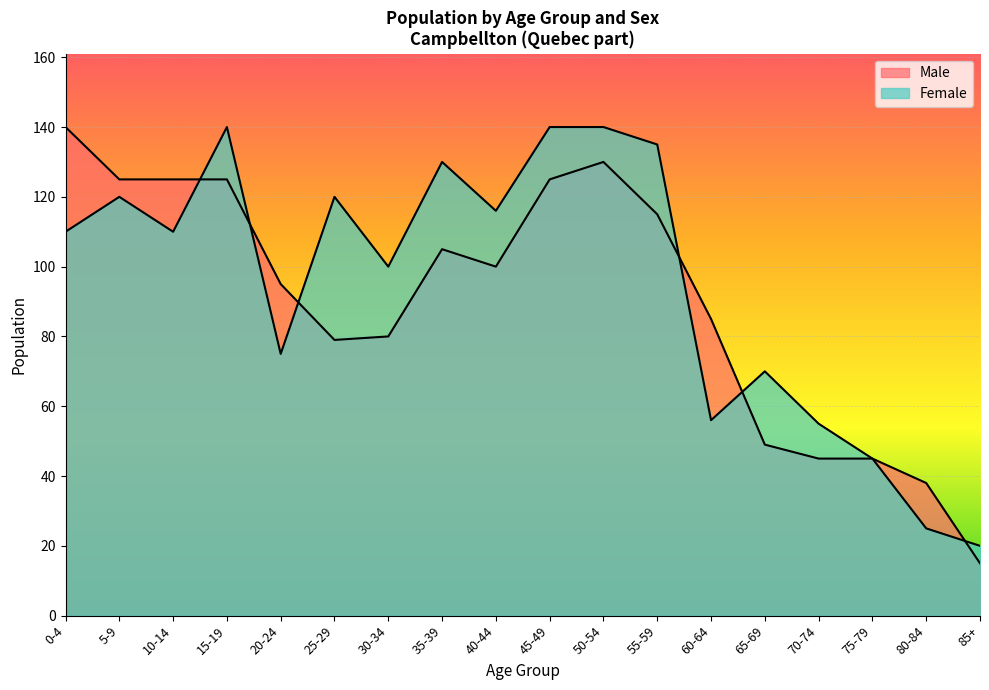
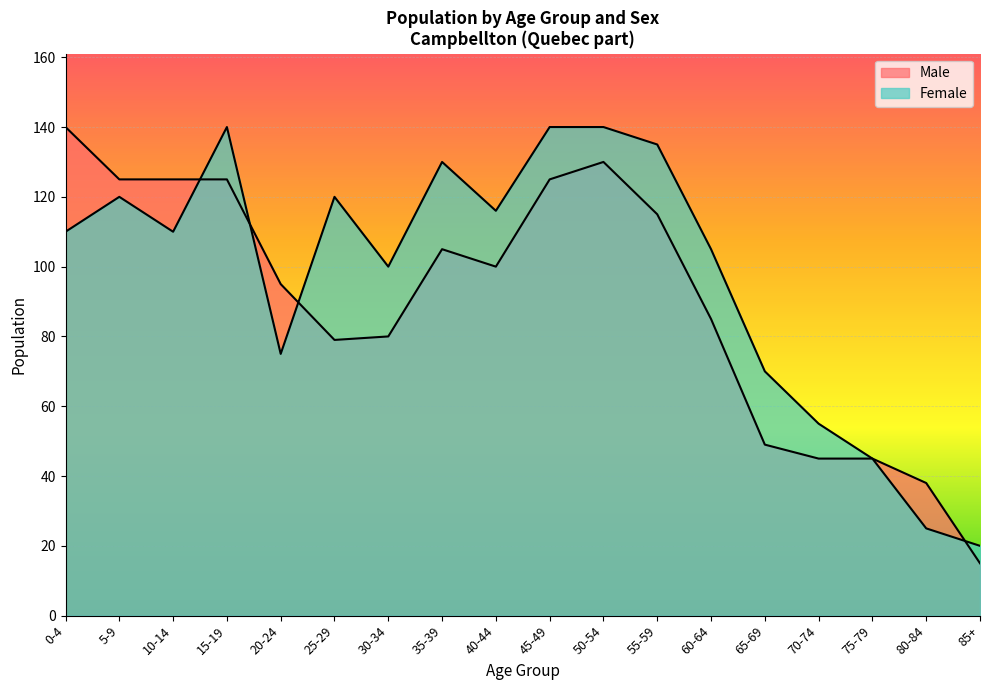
  {
    "Male": {
      "0-4": 140,
      "5-9": 125,
      "10-14": 125,
      "15-19": 125,
      "20-24": 95,
      "25-29": 79,
      "30-34": 80,
      "35-39": 105,
      "40-44": 100,
      "45-49": 125,
      "50-54": 130,
      "55-59": 115,
      "60-64": 85,
      "65-69": 49,
      "70-74": 45,
      "80-84": 38,
      "85+": 15
    },
    "Female": {
      "0-4": 110,
      "5-9": 120,
      "10-14": 110,
      "15-19": 140,
      "20-24": 75,
      "25-29": 120,
      "30-34": 100,
      "35-39": 130,
      "40-44": 116,
      "45-49": 140,
      "50-54": 140,
      "55-59": 135,
-     "60-64": 56,
+     "60-64": 105,
      "65-69": 70,
      "70-74": 55,
      "80-84": 25,
      "85+": 20
    }
  }
